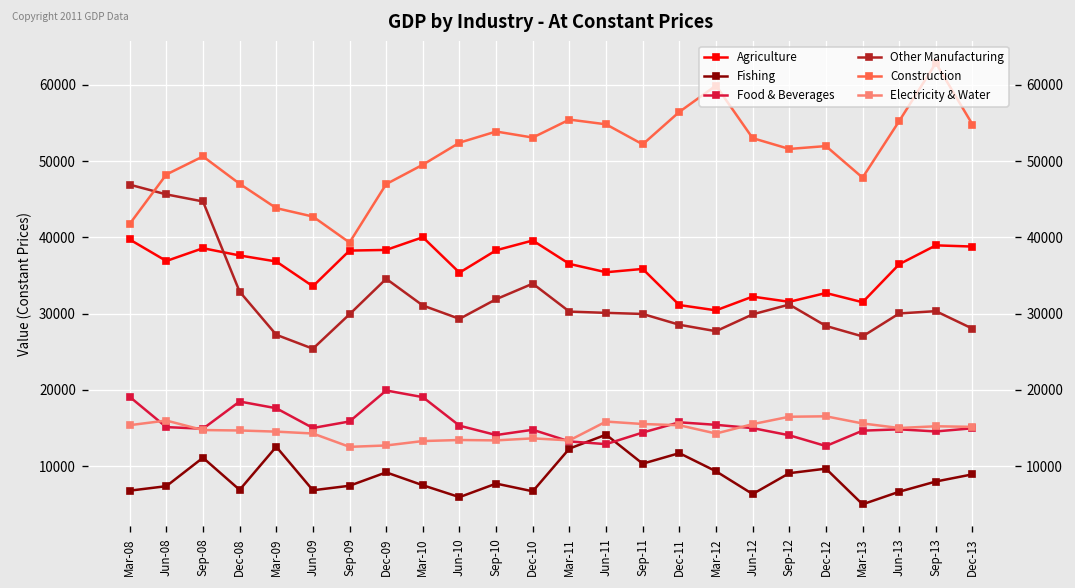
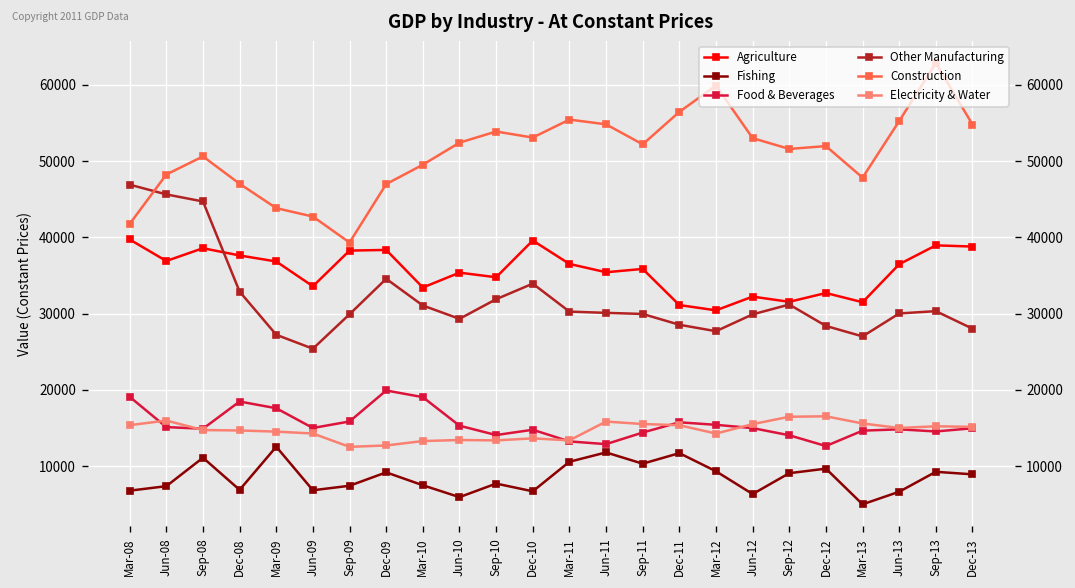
  {
    "Agriculture": {
      "Mar-08": 40000,
      "Jun-08": 37000,
      "Sep-08": 39000,
      "Dec-08": 38000,
      "Mar-09": 37000,
      "Jun-09": 34000,
      "Sep-09": 38000,
      "Dec-09": 38000,
-     "Mar-10": 40000,
+     "Mar-10": 33000,
      "Jun-10": 35000,
-     "Sep-10": 38000,
+     "Sep-10": 35000,
      "Dec-10": 40000,
      "Mar-11": 37000,
      "Jun-11": 35000,
      "Sep-11": 36000,
      "Dec-11": 31000,
      "Mar-12": 30000,
      "Jun-12": 32000,
      "Dec-12": 33000,
      "Mar-13": 31000,
      "Jun-13": 36000,
      "Sep-13": 39000,
      "Dec-13": 39000
    },
    "Fishing": {
      "Mar-08": 7000,
      "Jun-08": 7000,
      "Sep-08": 11000,
      "Dec-08": 7000,
      "Mar-09": 13000,
      "Jun-09": 7000,
      "Sep-09": 7000,
      "Dec-09": 9000,
      "Mar-10": 7000,
      "Jun-10": 6000,
      "Sep-10": 8000,
      "Dec-10": 7000,
-     "Mar-11": 12000,
-     "Jun-11": 14000,
+     "Mar-11": 11000,
+     "Jun-11": 12000,
      "Sep-11": 10000,
      "Dec-11": 12000,
      "Mar-12": 9000,
      "Jun-12": 6000,
      "Sep-12": 9000,
      "Dec-12": 10000,
      "Mar-13": 5000,
      "Jun-13": 7000,
-     "Sep-13": 8000,
+     "Sep-13": 9000,
      "Dec-13": 9000
    }
  }
